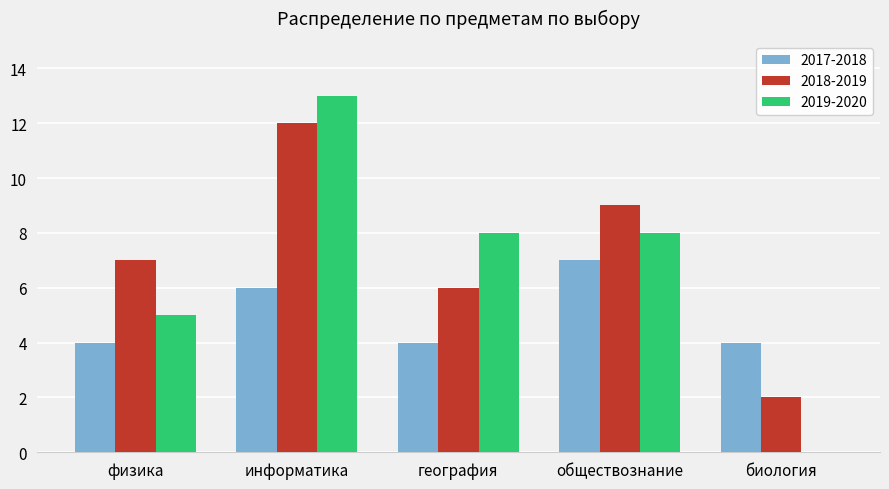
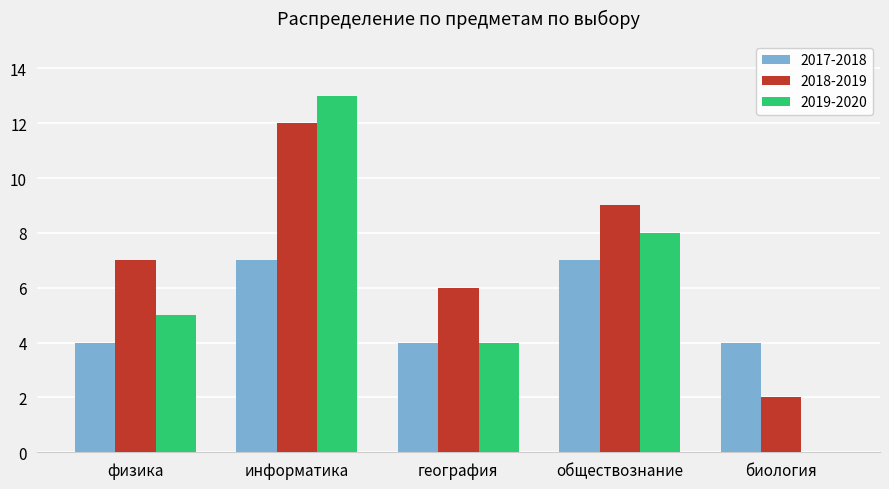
  {
    "2017-2018": {
      "физика": 4,
-     "информатика": 6,
+     "информатика": 7,
      "география": 4,
      "обществознание": 7,
      "биология": 4
    },
    "2018-2019": {
      "физика": 7,
      "информатика": 12,
      "география": 6,
      "обществознание": 9,
      "биология": 2
    },
    "2019-2020": {
      "физика": 5,
      "информатика": 13,
-     "география": 8,
+     "география": 4,
      "обществознание": 8,
      "биология": 0
    }
  }
